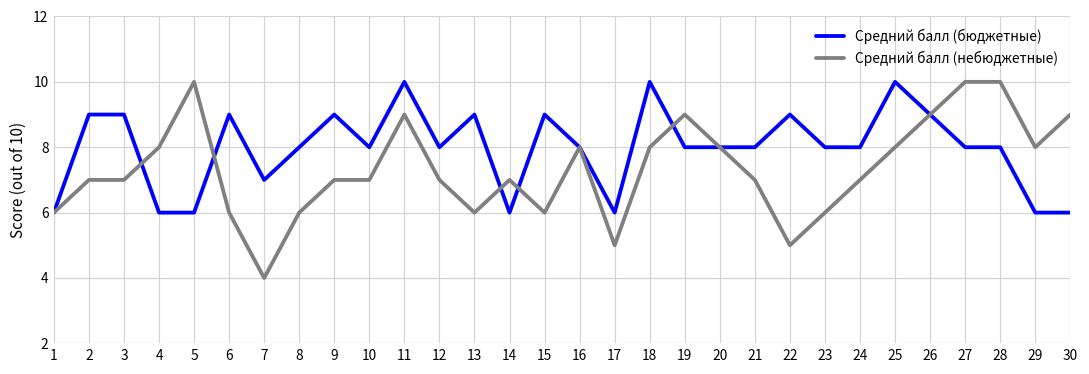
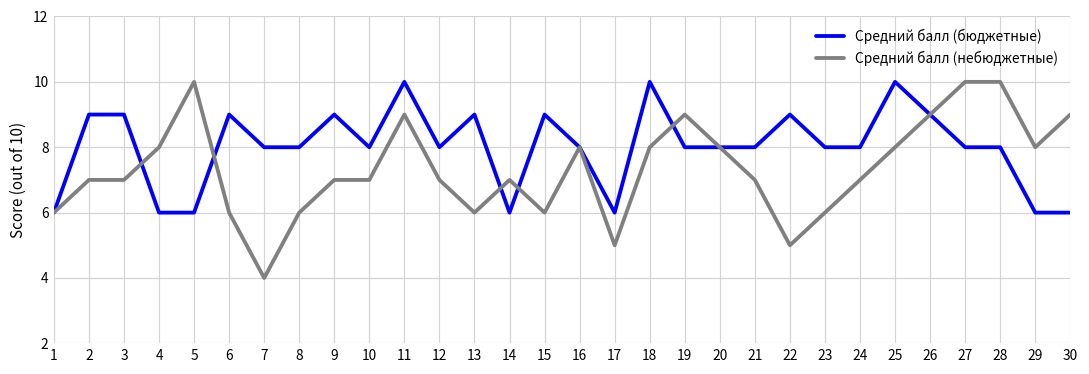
  {
    "Средний балл (бюджетные)": {
      "2": 9,
      "3": 9,
      "4": 6,
      "5": 6,
      "6": 9,
-     "7": 7,
+     "7": 8,
      "8": 8,
      "9": 9,
      "10": 8,
      "11": 10,
      "12": 8,
      "13": 9,
      "14": 6,
      "15": 9,
      "17": 6,
      "18": 10,
      "19": 8,
      "21": 8,
      "22": 9,
      "23": 8,
      "24": 8,
      "25": 10,
      "27": 8,
      "28": 8,
      "29": 6,
      "30": 6
    },
    "Средний балл (небюджетные)": {
      "2": 7,
      "3": 7,
      "4": 8,
      "5": 10,
      "6": 6,
      "7": 4,
      "8": 6,
      "9": 7,
      "10": 7,
      "11": 9,
      "12": 7,
      "13": 6,
      "14": 7,
      "15": 6,
      "17": 5,
      "18": 8,
      "19": 9,
      "21": 7,
      "22": 5,
      "23": 6,
      "24": 7,
      "25": 8,
      "27": 10,
      "28": 10,
      "29": 8,
      "30": 9
    }
  }
